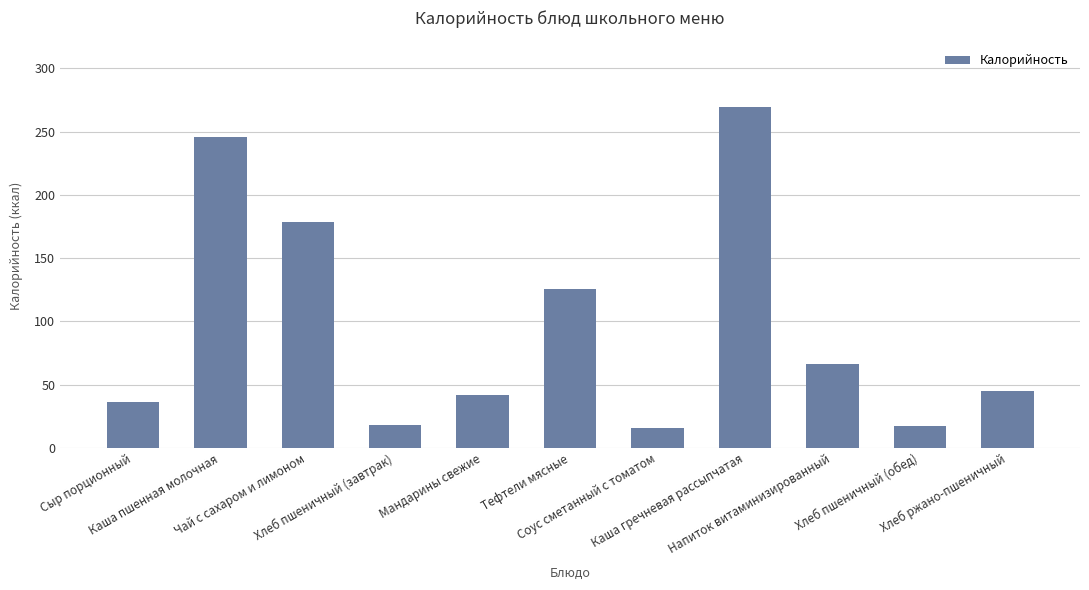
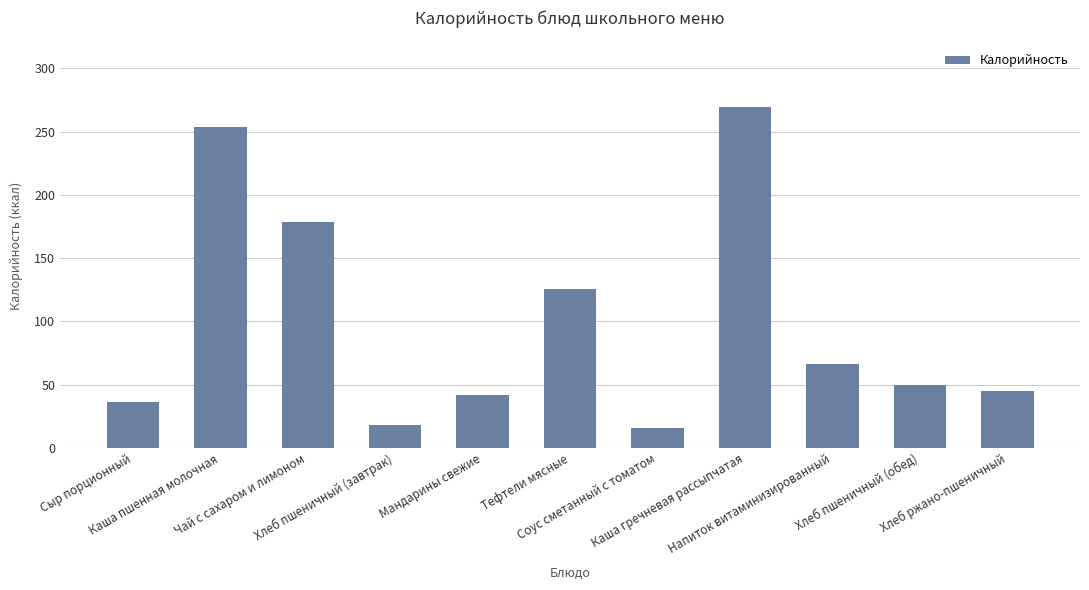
  {
    "Сыр порционный": 36,
-   "Каша пшенная молочная": 245,
+   "Каша пшенная молочная": 254,
    "Чай с сахаром и лимоном": 178,
    "Хлеб пшеничный (завтрак)": 18,
    "Мандарины свежие": 42,
    "Тефтели мясные": 126,
    "Соус сметанный с томатом": 16,
    "Каша гречневая рассыпчатая": 270,
    "Напиток витаминизированный": 66,
-   "Хлеб пшеничный (обед)": 17,
+   "Хлеб пшеничный (обед)": 50,
    "Хлеб ржано-пшеничный": 45
  }
